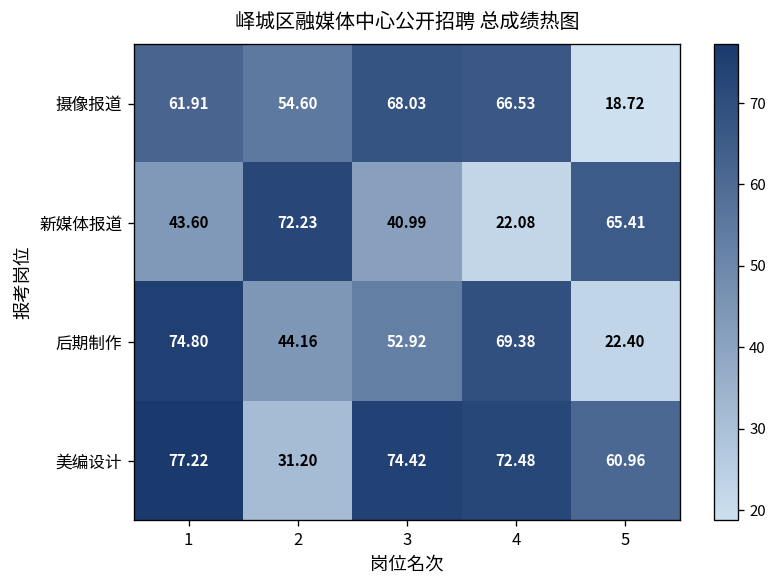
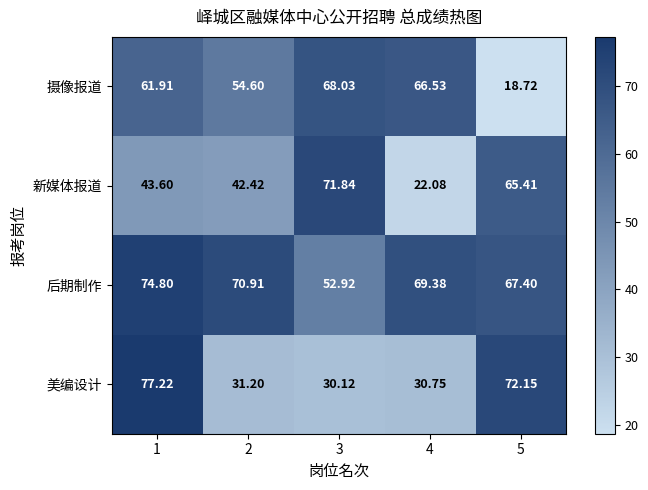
  {
    "摄像报道": {
      "1": 61.91,
      "2": 54.60,
      "3": 68.03,
      "4": 66.53,
      "5": 18.72
    },
    "新媒体报道": {
      "1": 43.60,
-     "2": 72.23,
-     "3": 40.99,
+     "2": 42.42,
+     "3": 71.84,
      "4": 22.08,
      "5": 65.41
    },
    "后期制作": {
      "1": 74.80,
-     "2": 44.16,
+     "2": 70.91,
      "3": 52.92,
      "4": 69.38,
-     "5": 22.40
+     "5": 67.40
    },
    "美编设计": {
      "1": 77.22,
      "2": 31.20,
-     "3": 74.42,
-     "4": 72.48,
-     "5": 60.96
+     "3": 30.12,
+     "4": 30.75,
+     "5": 72.15
    }
  }
